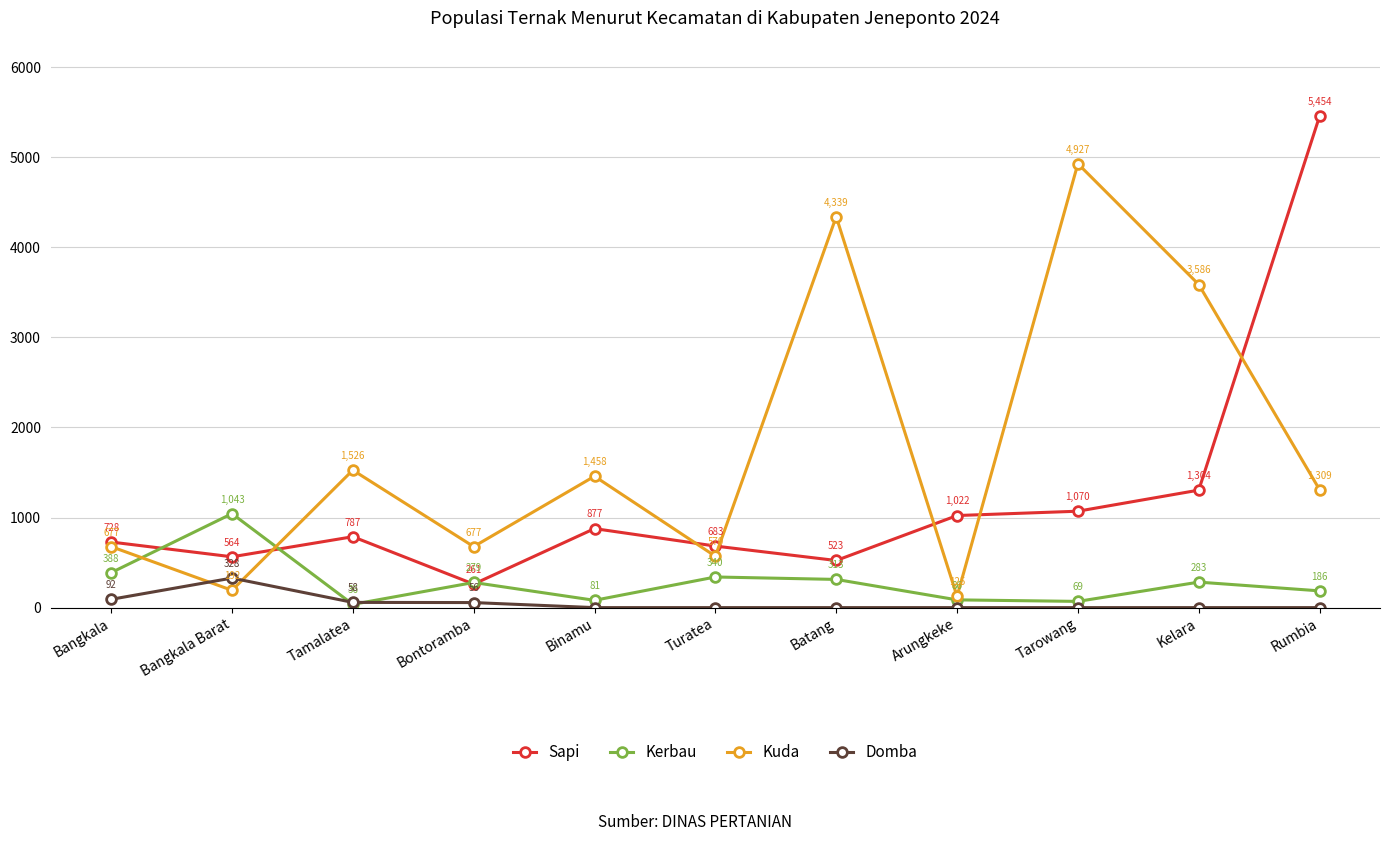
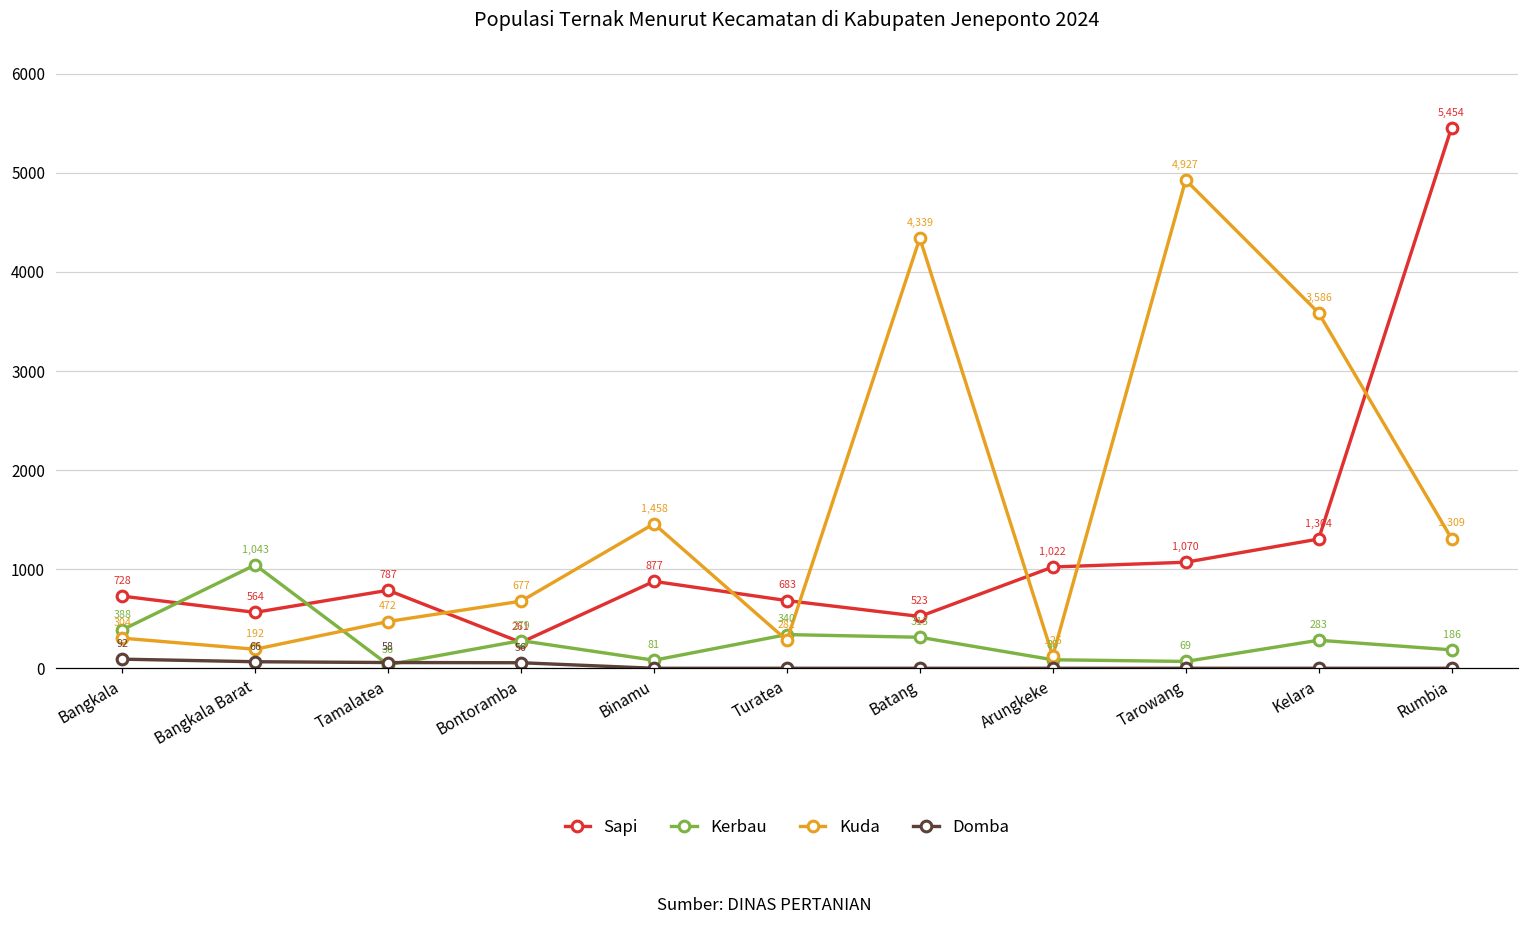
  {
    "Sapi": {
      "Bangkala Barat": "564",
      "Tamalatea": "787",
      "Binamu": "877",
      "Turatea": "683",
      "Batang": "523",
      "Arungkeke": "1,022",
      "Tarowang": "1,070",
      "Kelara": "1,304",
      "Rumbia": "5,454"
    },
    "Kerbau": {
      "Bangkala": "388",
      "Bangkala Barat": "1,043",
      "Binamu": "81",
      "Tarowang": "69",
      "Kelara": "283",
      "Rumbia": "186"
    },
    "Kuda": {
-     "Bangkala": "677",
-     "Tamalatea": "1,526",
+     "Bangkala": "304",
+     "Tamalatea": "472",
      "Bontoramba": "677",
      "Binamu": "1,458",
-     "Turatea": "570",
+     "Turatea": "282",
      "Batang": "4,339",
      "Tarowang": "4,927",
      "Kelara": "3,586",
      "Rumbia": "1,309"
    },
    "Domba": {
      "Bangkala": "92",
-     "Bangkala Barat": "328"
+     "Bangkala Barat": "66"
    }
  }
